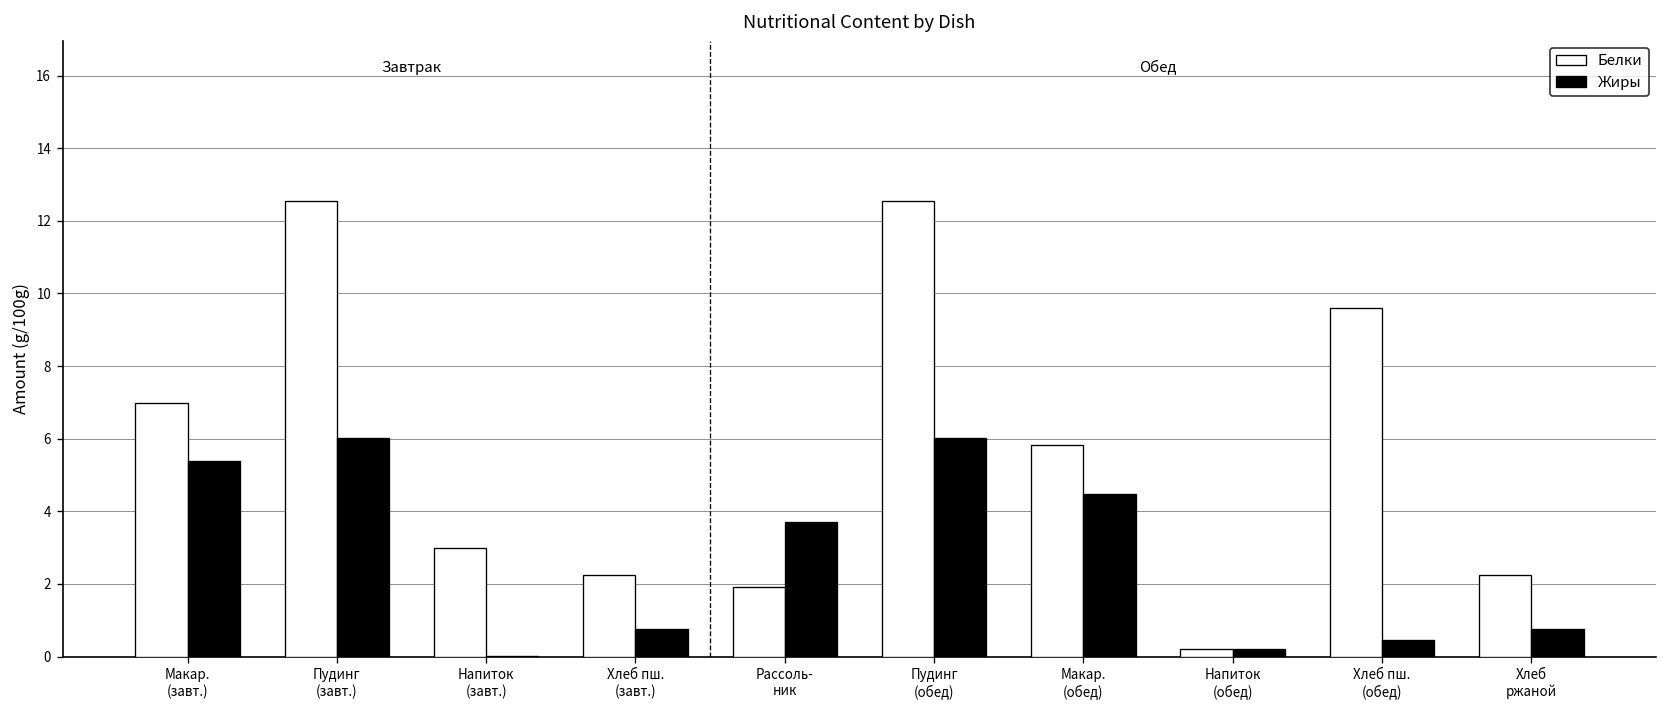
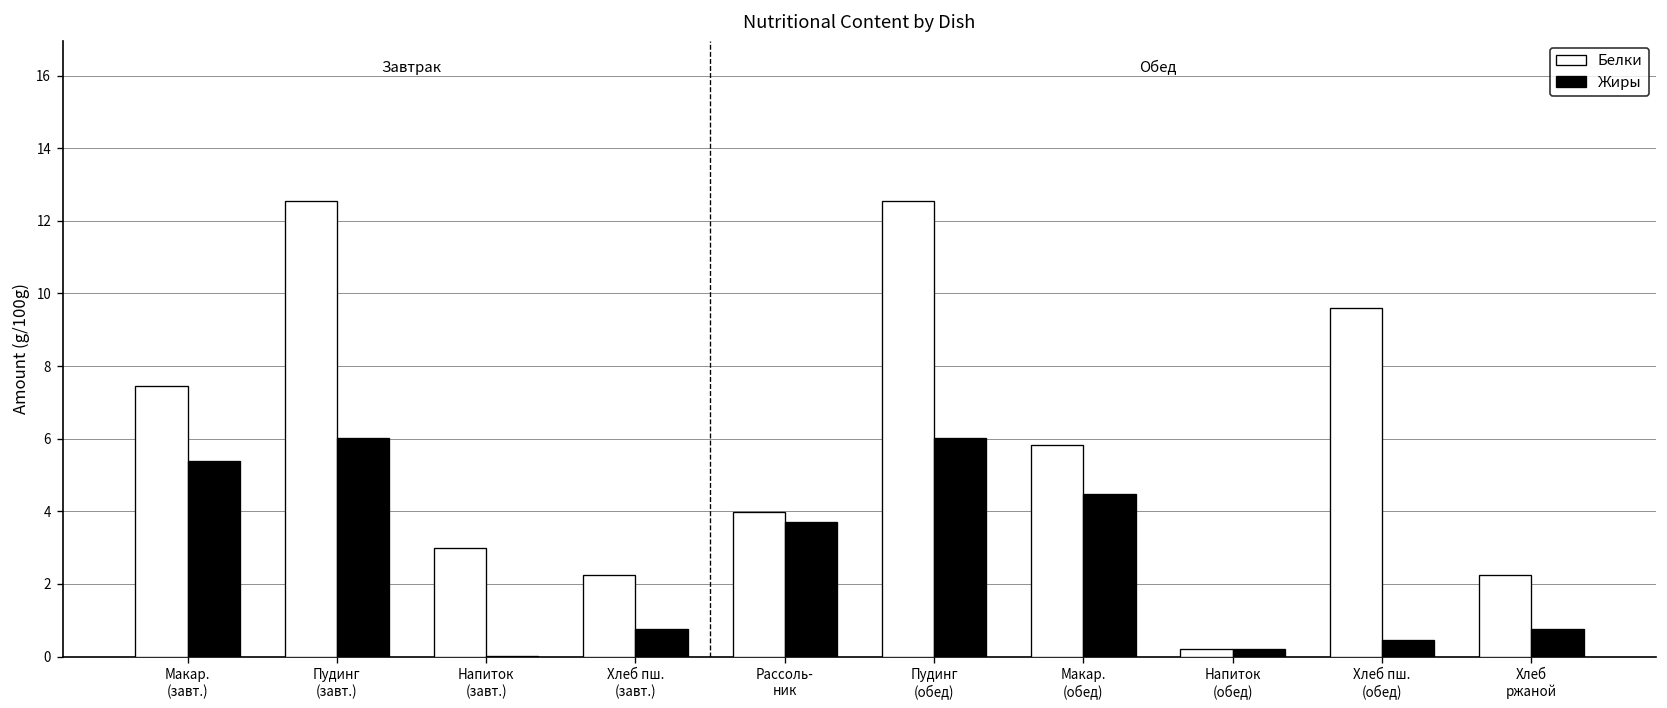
  {
    "Белки": {
-     "Макар. (завт.)": 7.0,
+     "Макар. (завт.)": 7.5,
      "Пудинг (завт.)": 12.6,
      "Напиток (завт.)": 3.0,
      "Хлеб пш. (завт.)": 2.3,
-     "Рассоль- ник": 1.9,
+     "Рассоль- ник": 4.0,
      "Пудинг (обед)": 12.6,
      "Макар. (обед)": 5.8,
      "Напиток (обед)": 0.2,
      "Хлеб пш. (обед)": 9.6,
      "Хлеб ржаной": 2.3
    },
    "Жиры": {
      "Макар. (завт.)": 5.4,
      "Пудинг (завт.)": 6.0,
      "Хлеб пш. (завт.)": 0.8,
      "Рассоль- ник": 3.7,
      "Пудинг (обед)": 6.0,
      "Макар. (обед)": 4.5,
      "Напиток (обед)": 0.2,
      "Хлеб пш. (обед)": 0.5,
      "Хлеб ржаной": 0.8
    }
  }
